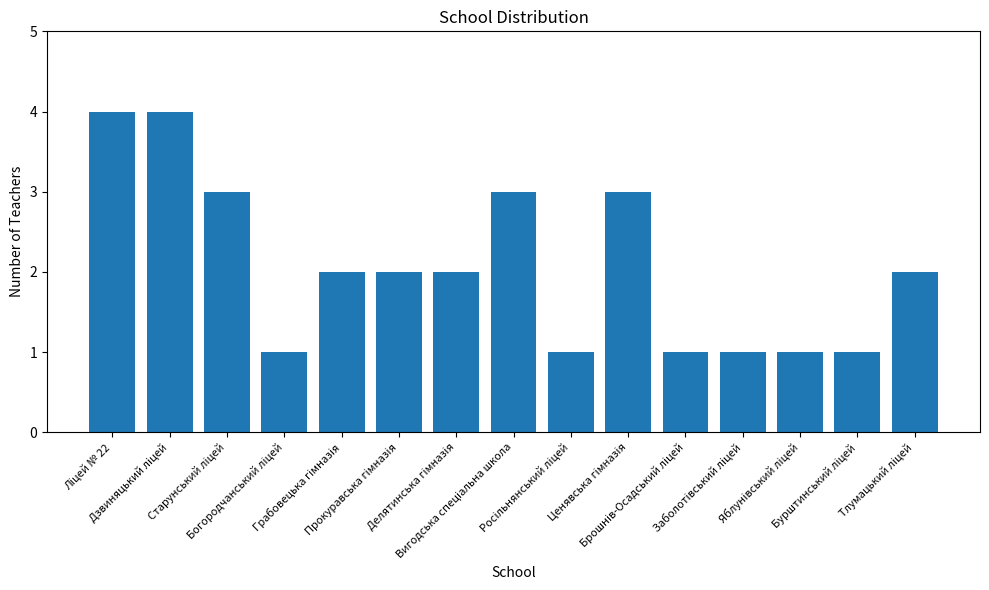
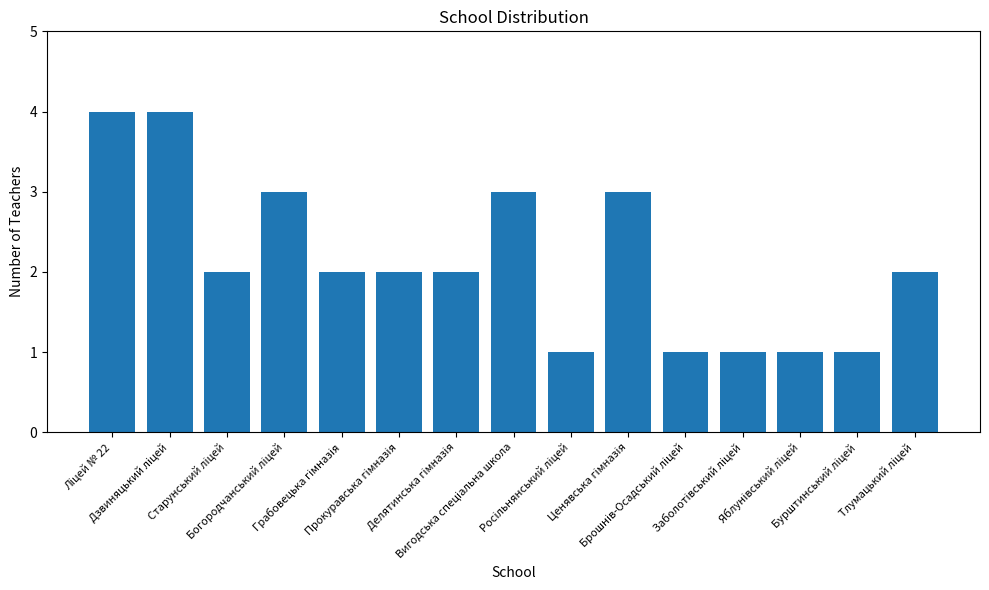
  {
    "Ліцей № 22": 4,
    "Дзвиняцький ліцей": 4,
-   "Старунський ліцей": 3,
-   "Богородчанський ліцей": 1,
+   "Старунський ліцей": 2,
+   "Богородчанський ліцей": 3,
    "Грабовецька гімназія": 2,
    "Прокуравська гімназія": 2,
    "Делятинська гімназія": 2,
    "Вигодська спеціальна школа": 3,
    "Росільнянський ліцей": 1,
    "Ценявська гімназія": 3,
    "Брошнів-Осадський ліцей": 1,
    "Заболотівський ліцей": 1,
    "Яблунівський ліцей": 1,
    "Бурштинський ліцей": 1,
    "Тлумацький ліцей": 2
  }
